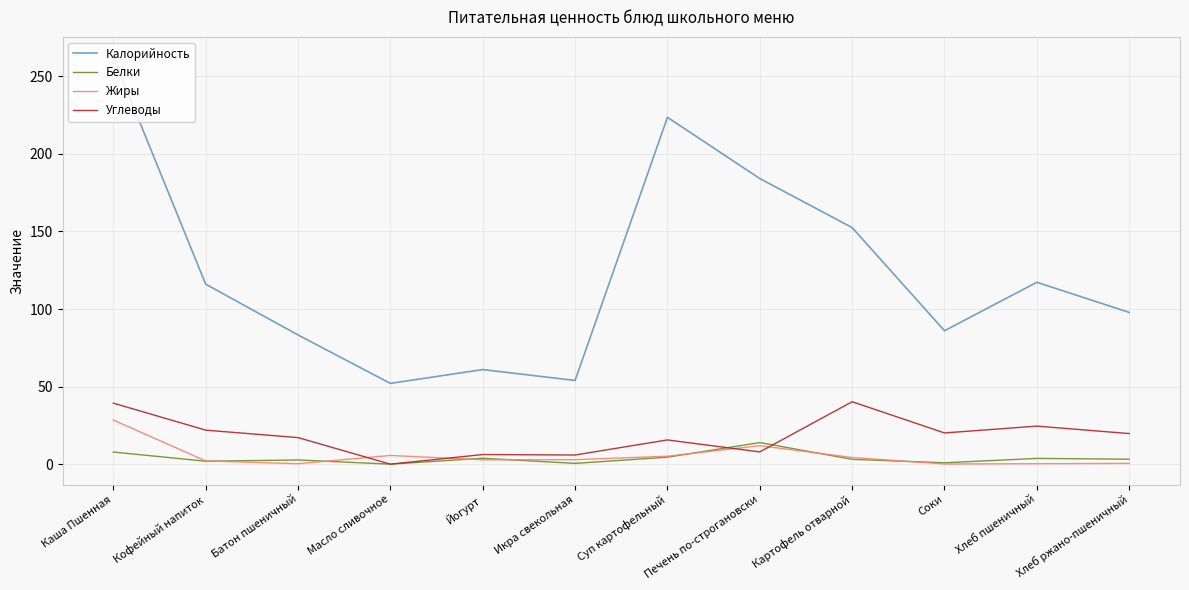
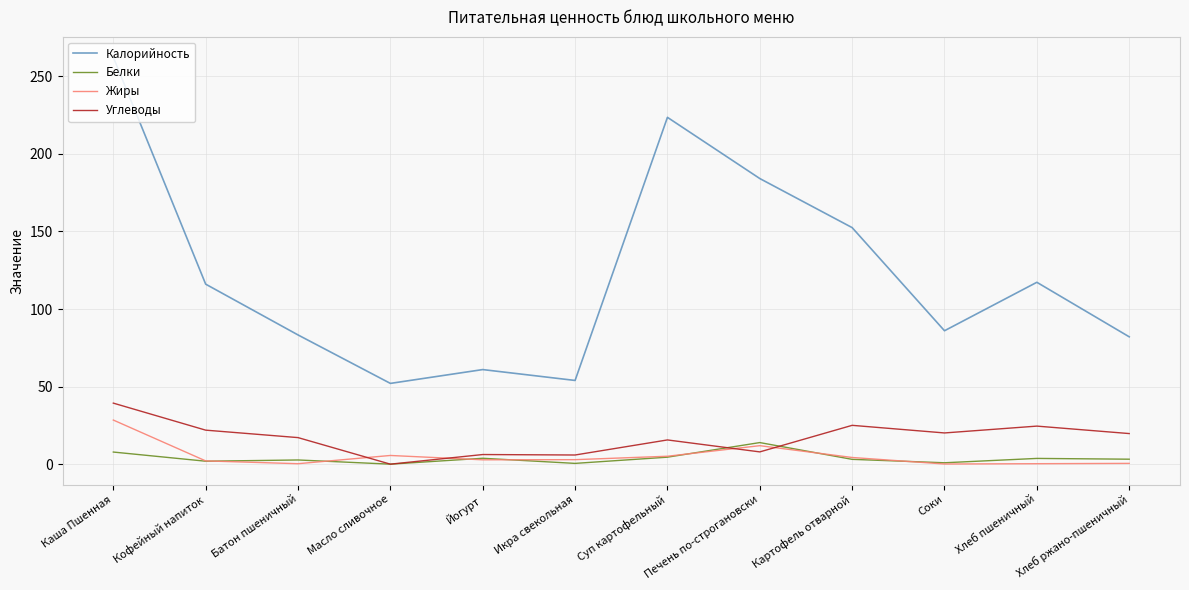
  {
    "Калорийность": {
      "Кофейный напиток": 116,
      "Батон пшеничный": 83,
      "Масло сливочное": 52,
      "Йогурт": 61,
      "Икра свекольная": 54,
      "Суп картофельный": 223,
      "Печень по-строгановски": 184,
      "Картофель отварной": 152,
      "Соки": 86,
      "Хлеб пшеничный": 117,
-     "Хлеб ржано-пшеничный": 98
+     "Хлеб ржано-пшеничный": 82
    },
    "Белки": {
      "Каша Пшенная": 8,
      "Батон пшеничный": 3,
      "Икра свекольная": 1,
      "Печень по-строгановски": 14,
      "Хлеб пшеничный": 4,
      "Хлеб ржано-пшеничный": 3
    },
    "Жиры": {
      "Каша Пшенная": 29,
      "Батон пшеничный": 0,
      "Масло сливочное": 6,
      "Икра свекольная": 3,
      "Печень по-строгановски": 12,
      "Хлеб пшеничный": 0,
      "Хлеб ржано-пшеничный": 1
    },
    "Углеводы": {
      "Каша Пшенная": 39,
      "Кофейный напиток": 22,
      "Батон пшеничный": 17,
      "Йогурт": 6,
      "Икра свекольная": 6,
      "Суп картофельный": 16,
      "Печень по-строгановски": 8,
-     "Картофель отварной": 40,
+     "Картофель отварной": 25,
      "Соки": 20,
      "Хлеб пшеничный": 25,
      "Хлеб ржано-пшеничный": 20
    }
  }
